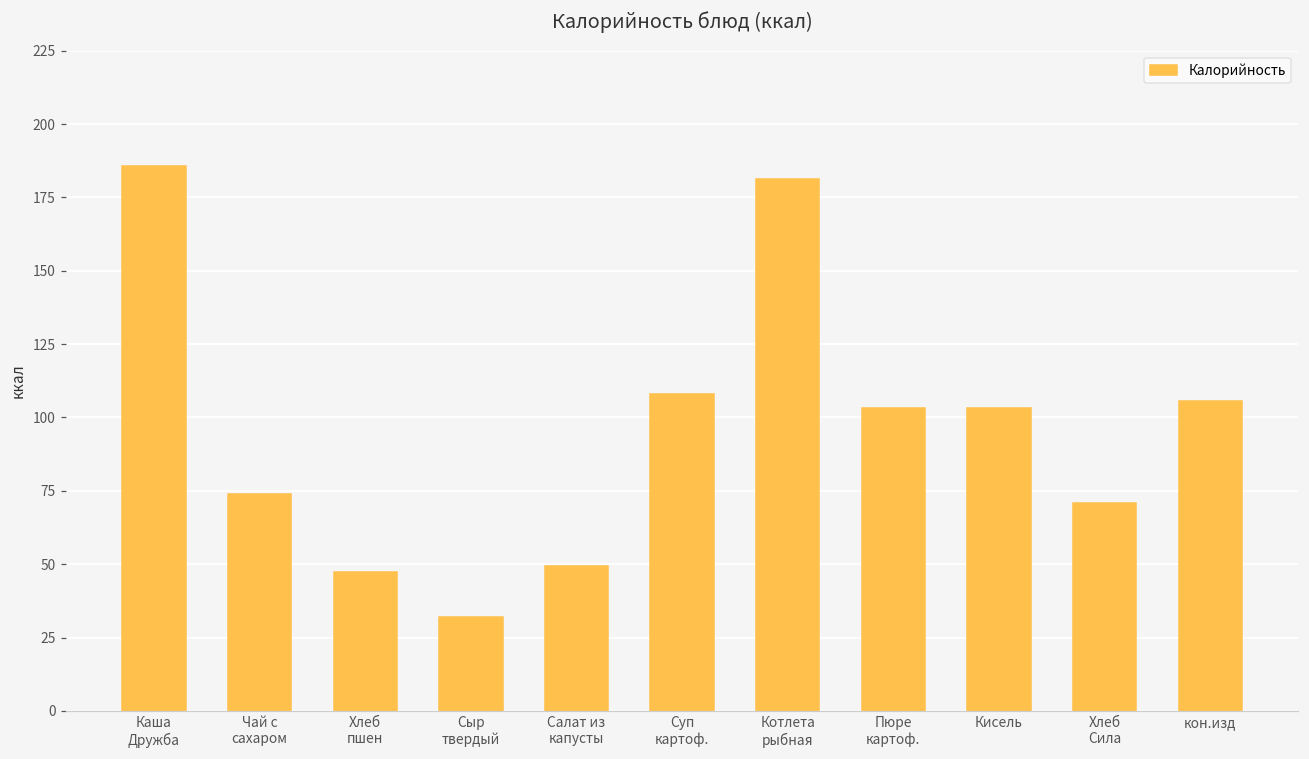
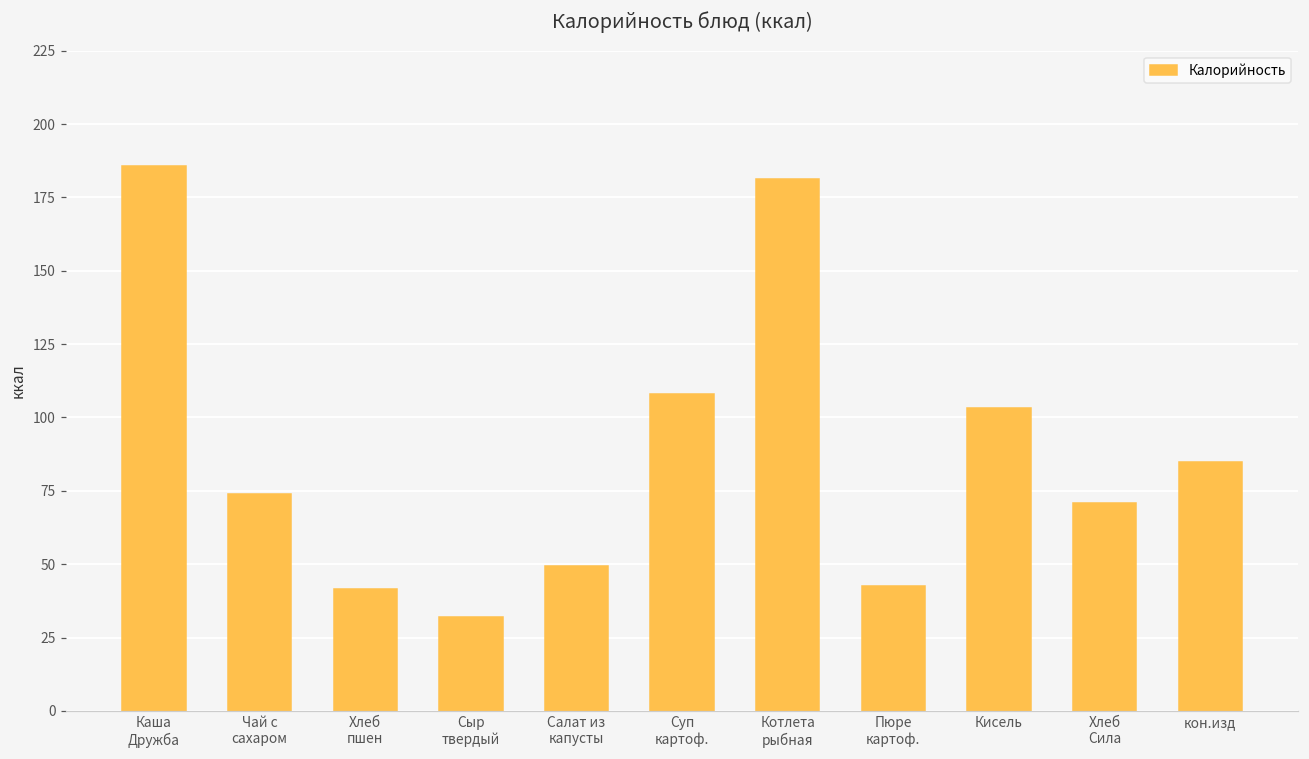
  {
    "Каша Дружба": 186,
    "Чай с сахаром": 74,
-   "Хлеб пшен": 47,
+   "Хлеб пшен": 42,
    "Сыр твердый": 32,
    "Салат из капусты": 49,
    "Суп картоф.": 108,
    "Котлета рыбная": 181,
-   "Пюре картоф.": 103,
+   "Пюре картоф.": 43,
    "Кисель": 103,
    "Хлеб Сила": 71,
-   "кон.изд": 106
+   "кон.изд": 85
  }
